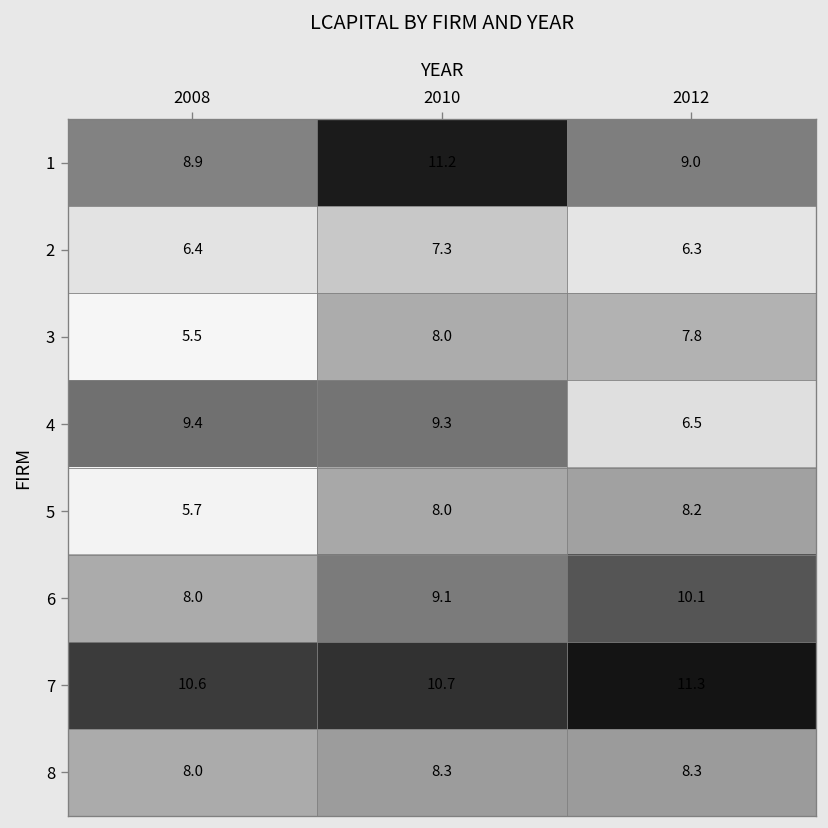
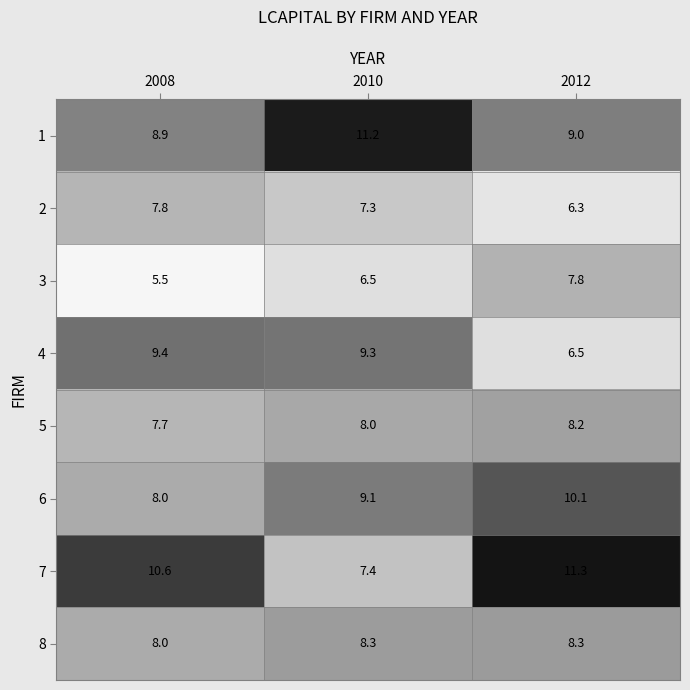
  {
    "1": {
      "2008": 8.9,
      "2012": 9.0
    },
    "2": {
-     "2008": 6.4,
+     "2008": 7.8,
      "2010": 7.3,
      "2012": 6.3
    },
    "3": {
      "2008": 5.5,
-     "2010": 8.0,
+     "2010": 6.5,
      "2012": 7.8
    },
    "4": {
      "2008": 9.4,
      "2010": 9.3,
      "2012": 6.5
    },
    "5": {
-     "2008": 5.7,
+     "2008": 7.7,
      "2010": 8.0,
      "2012": 8.2
    },
    "6": {
      "2008": 8.0,
      "2010": 9.1,
      "2012": 10.1
    },
    "7": {
      "2008": 10.6,
-     "2010": 10.7
+     "2010": 7.4
    },
    "8": {
      "2008": 8.0,
      "2010": 8.3,
      "2012": 8.3
    }
  }
